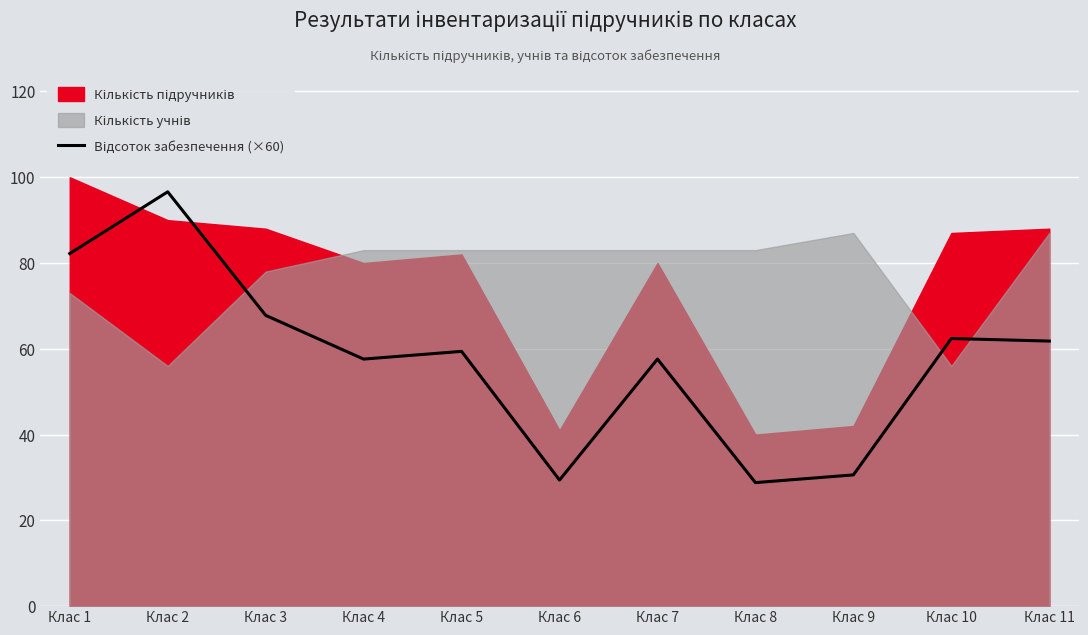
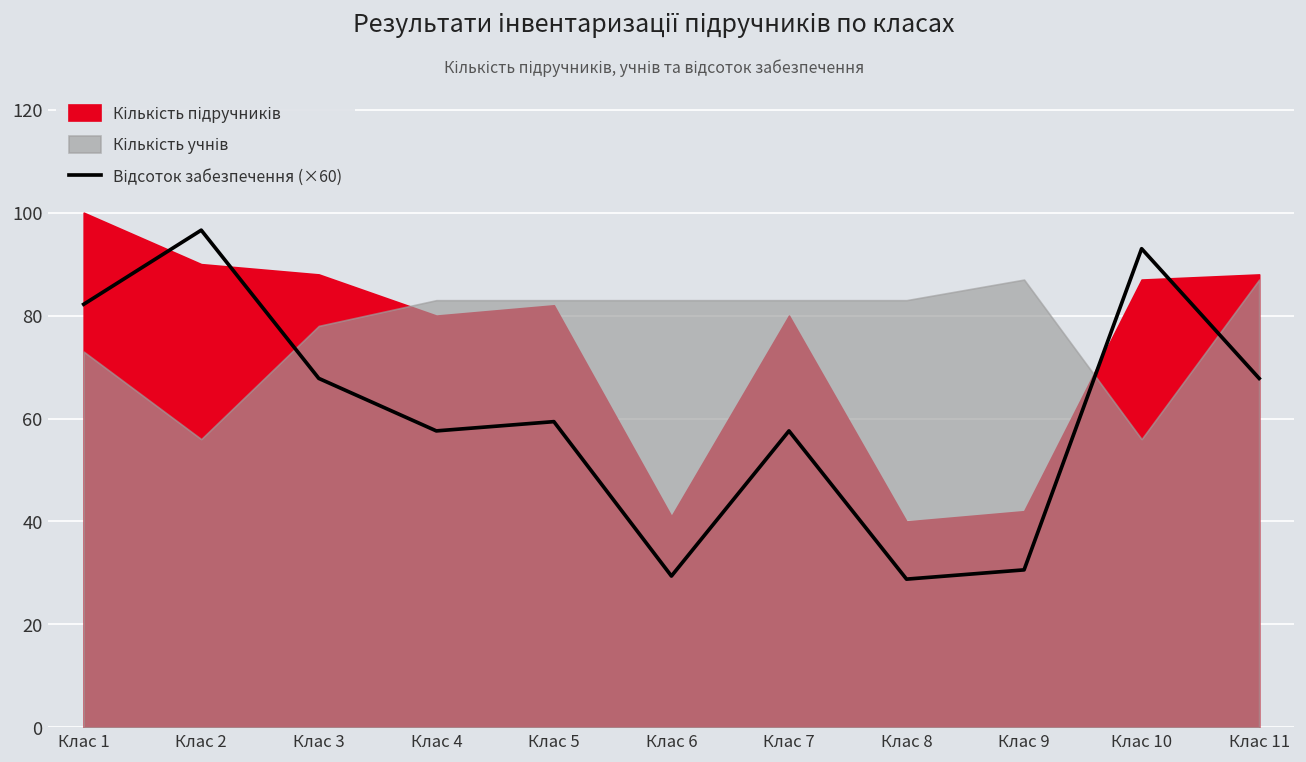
  {
    "Відсоток забезпечення (×60)": {
      "Клас 1": 82,
      "Клас 2": 97,
      "Клас 3": 68,
      "Клас 4": 58,
      "Клас 5": 59,
      "Клас 6": 29,
      "Клас 7": 58,
      "Клас 8": 29,
      "Клас 9": 31,
-     "Клас 10": 62,
-     "Клас 11": 62
+     "Клас 10": 93,
+     "Клас 11": 68
    },
    "Кількість підручників": {
      "Клас 1": 100,
      "Клас 2": 90,
      "Клас 3": 88,
      "Клас 4": 80,
      "Клас 5": 82,
      "Клас 6": 41,
      "Клас 7": 80,
      "Клас 8": 40,
      "Клас 9": 42,
      "Клас 10": 87,
      "Клас 11": 88
    },
    "Кількість учнів": {
      "Клас 1": 73,
      "Клас 2": 56,
      "Клас 3": 78,
      "Клас 4": 83,
      "Клас 5": 83,
      "Клас 6": 83,
      "Клас 7": 83,
      "Клас 8": 83,
      "Клас 9": 87,
      "Клас 10": 56,
      "Клас 11": 87
    }
  }
